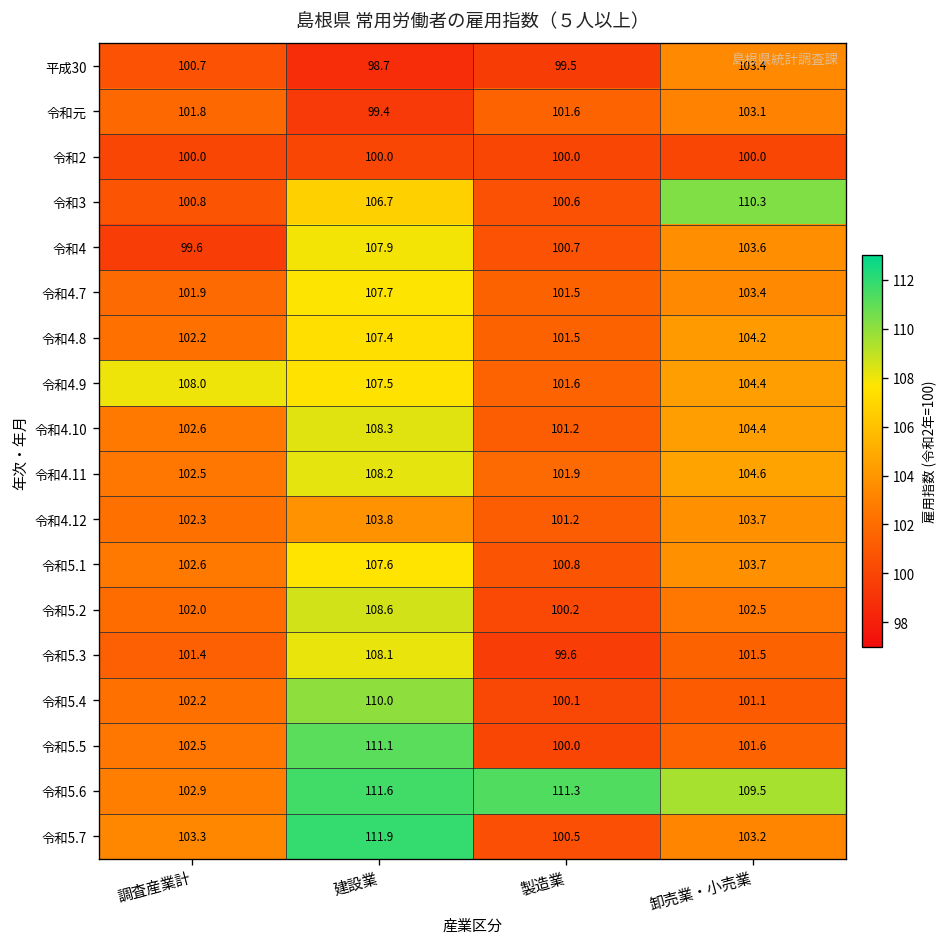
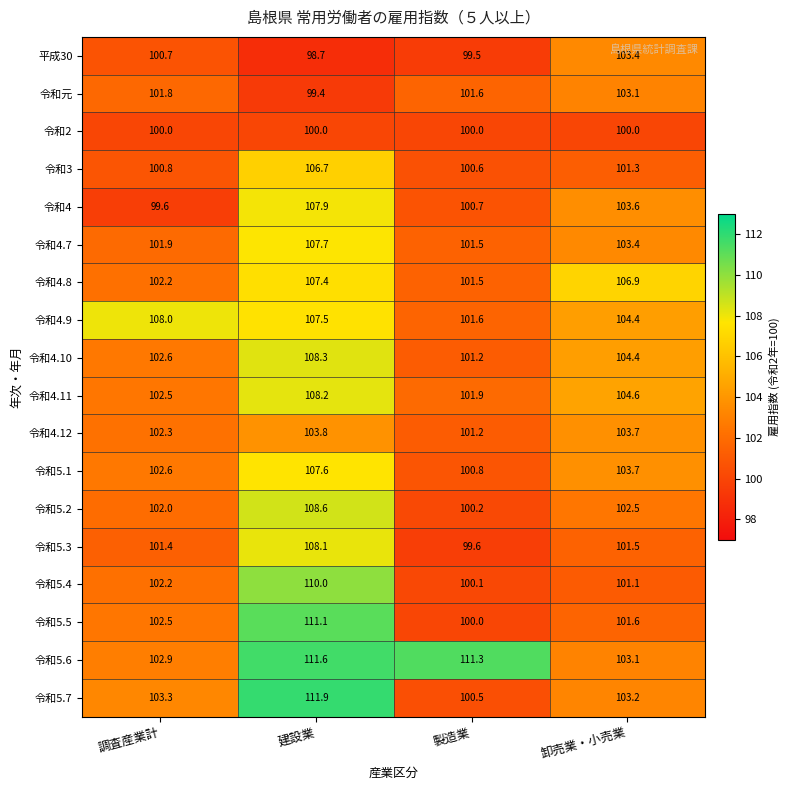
  {
    "平成30": {
      "調査産業計": 100.7,
      "建設業": 98.7,
      "製造業": 99.5
    },
    "令和元": {
      "調査産業計": 101.8,
      "建設業": 99.4,
      "製造業": 101.6,
      "卸売業・小売業": 103.1
    },
    "令和2": {
      "調査産業計": 100.0,
      "建設業": 100.0,
      "製造業": 100.0,
      "卸売業・小売業": 100.0
    },
    "令和3": {
      "調査産業計": 100.8,
      "建設業": 106.7,
      "製造業": 100.6,
-     "卸売業・小売業": 110.3
+     "卸売業・小売業": 101.3
    },
    "令和4": {
      "調査産業計": 99.6,
      "建設業": 107.9,
      "製造業": 100.7,
      "卸売業・小売業": 103.6
    },
    "令和4.7": {
      "調査産業計": 101.9,
      "建設業": 107.7,
      "製造業": 101.5,
      "卸売業・小売業": 103.4
    },
    "令和4.8": {
      "調査産業計": 102.2,
      "建設業": 107.4,
      "製造業": 101.5,
-     "卸売業・小売業": 104.2
+     "卸売業・小売業": 106.9
    },
    "令和4.9": {
      "調査産業計": 108.0,
      "建設業": 107.5,
      "製造業": 101.6,
      "卸売業・小売業": 104.4
    },
    "令和4.10": {
      "調査産業計": 102.6,
      "建設業": 108.3,
      "製造業": 101.2,
      "卸売業・小売業": 104.4
    },
    "令和4.11": {
      "調査産業計": 102.5,
      "建設業": 108.2,
      "製造業": 101.9,
      "卸売業・小売業": 104.6
    },
    "令和4.12": {
      "調査産業計": 102.3,
      "建設業": 103.8,
      "製造業": 101.2,
      "卸売業・小売業": 103.7
    },
    "令和5.1": {
      "調査産業計": 102.6,
      "建設業": 107.6,
      "製造業": 100.8,
      "卸売業・小売業": 103.7
    },
    "令和5.2": {
      "調査産業計": 102.0,
      "建設業": 108.6,
      "製造業": 100.2,
      "卸売業・小売業": 102.5
    },
    "令和5.3": {
      "調査産業計": 101.4,
      "建設業": 108.1,
      "製造業": 99.6,
      "卸売業・小売業": 101.5
    },
    "令和5.4": {
      "調査産業計": 102.2,
      "建設業": 110.0,
      "製造業": 100.1,
      "卸売業・小売業": 101.1
    },
    "令和5.5": {
      "調査産業計": 102.5,
      "建設業": 111.1,
      "製造業": 100.0,
      "卸売業・小売業": 101.6
    },
    "令和5.6": {
      "調査産業計": 102.9,
      "建設業": 111.6,
      "製造業": 111.3,
-     "卸売業・小売業": 109.5
+     "卸売業・小売業": 103.1
    },
    "令和5.7": {
      "調査産業計": 103.3,
      "建設業": 111.9,
      "製造業": 100.5,
      "卸売業・小売業": 103.2
    }
  }
